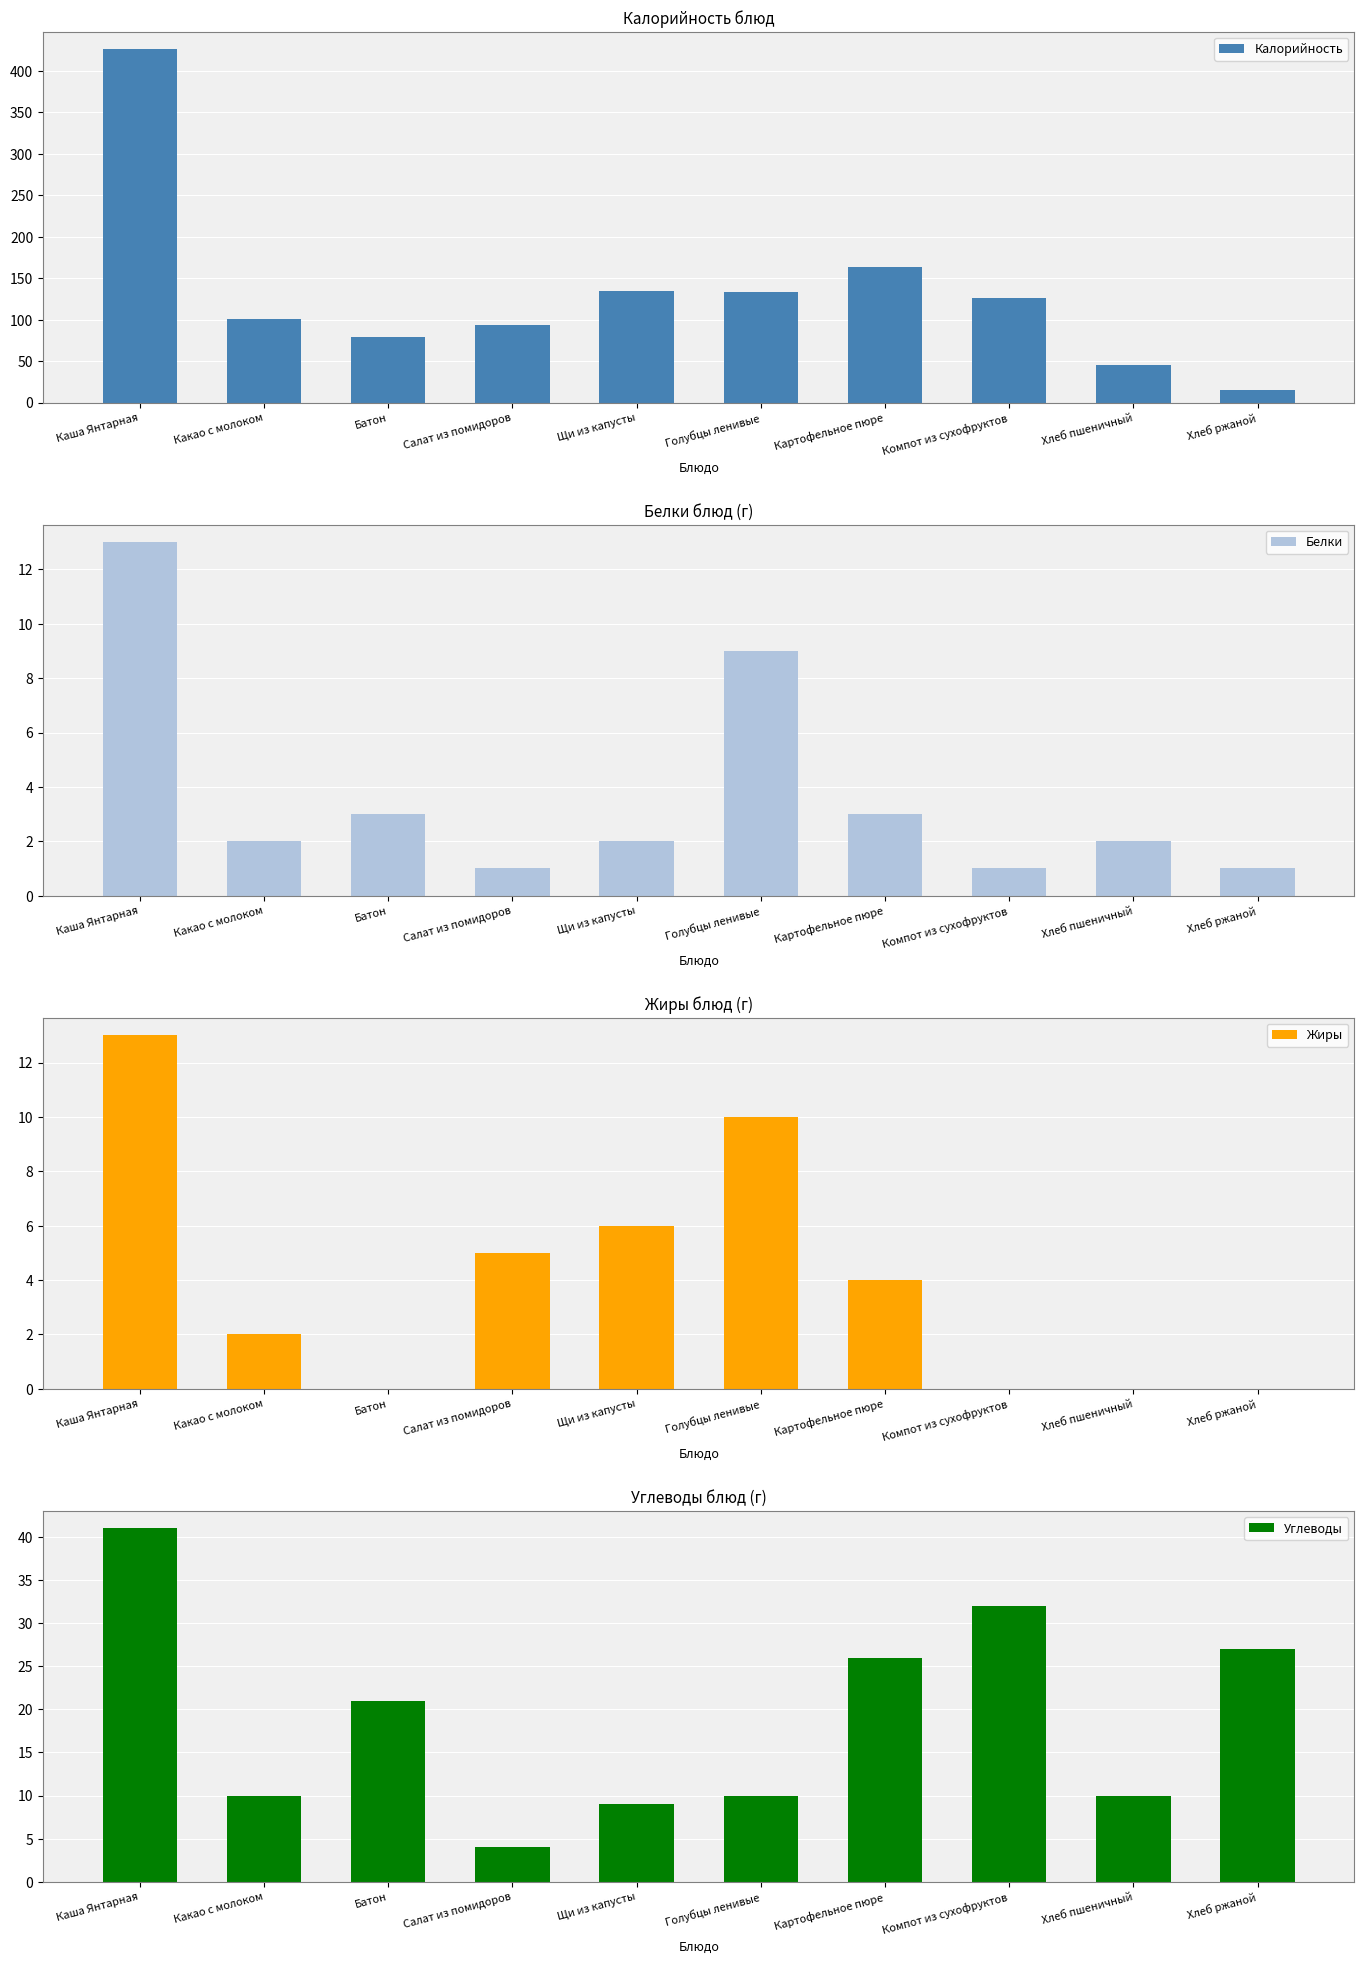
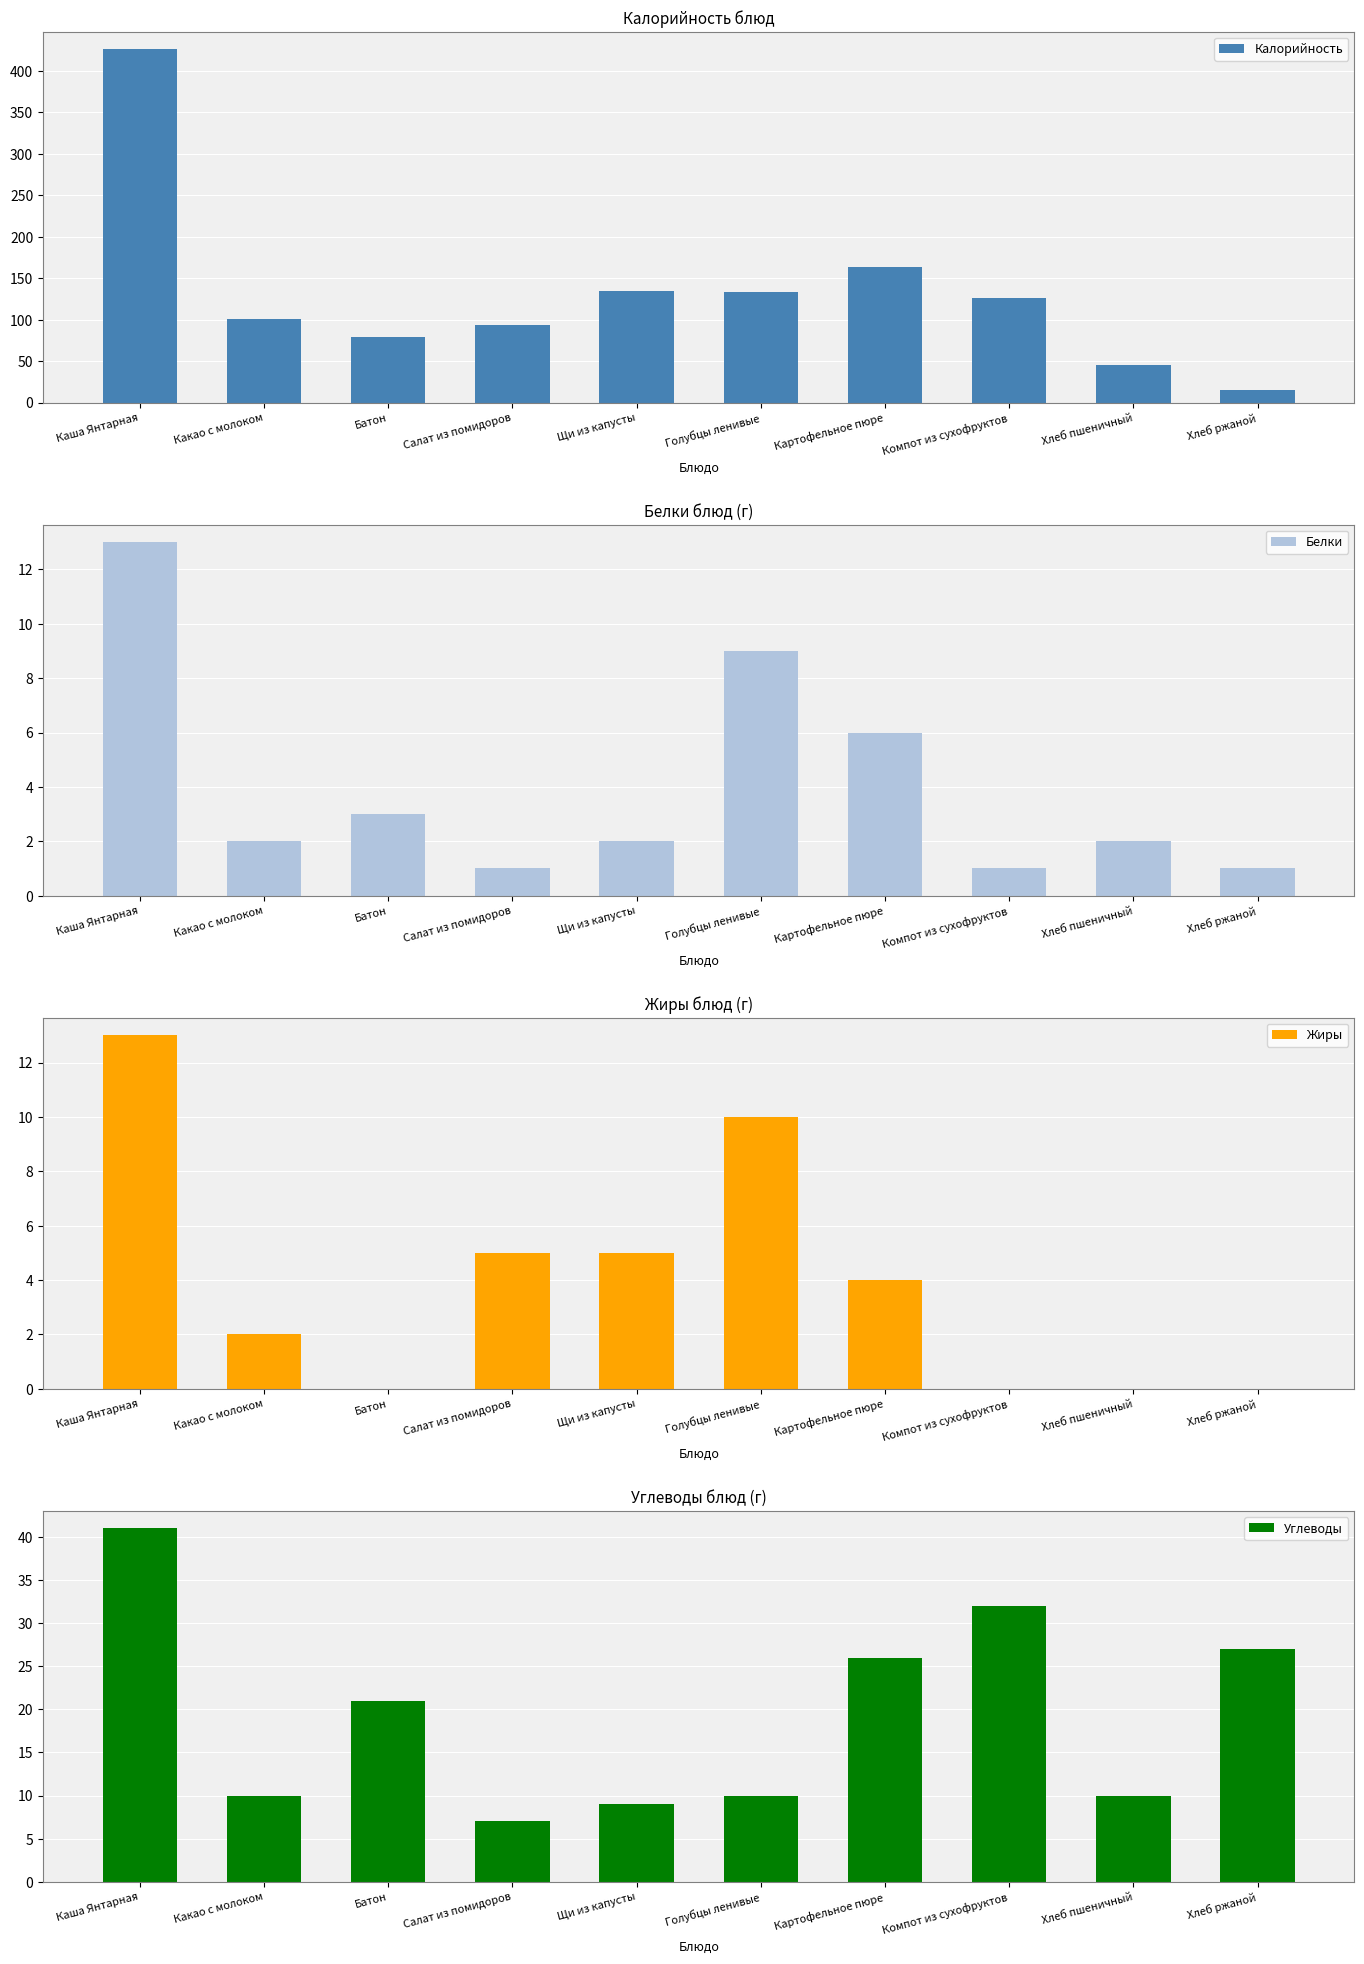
  {
    "Калорийность блюд": {
      "Каша Янтарная": 430,
      "Какао с молоком": 100,
      "Батон": 80,
      "Салат из помидоров": 90,
      "Щи из капусты": 130,
      "Голубцы ленивые": 130,
      "Картофельное пюре": 160,
      "Компот из сухофруктов": 130,
      "Хлеб пшеничный": 50,
      "Хлеб ржаной": 20
    },
    "Белки блюд (г)": {
      "Каша Янтарная": 13,
      "Какао с молоком": 2,
      "Батон": 3,
      "Салат из помидоров": 1,
      "Щи из капусты": 2,
      "Голубцы ленивые": 9,
-     "Картофельное пюре": 3,
+     "Картофельное пюре": 6,
      "Компот из сухофруктов": 1,
      "Хлеб пшеничный": 2,
      "Хлеб ржаной": 1
    },
    "Жиры блюд (г)": {
      "Каша Янтарная": 13,
      "Какао с молоком": 2,
      "Батон": 0,
      "Салат из помидоров": 5,
-     "Щи из капусты": 6,
+     "Щи из капусты": 5,
      "Голубцы ленивые": 10,
      "Картофельное пюре": 4,
      "Компот из сухофруктов": 0,
      "Хлеб пшеничный": 0,
      "Хлеб ржаной": 0
    },
    "Углеводы блюд (г)": {
      "Каша Янтарная": 41,
      "Какао с молоком": 10,
      "Батон": 21,
-     "Салат из помидоров": 4,
+     "Салат из помидоров": 7,
      "Щи из капусты": 9,
      "Голубцы ленивые": 10,
      "Картофельное пюре": 26,
      "Компот из сухофруктов": 32,
      "Хлеб пшеничный": 10,
      "Хлеб ржаной": 27
    }
  }
